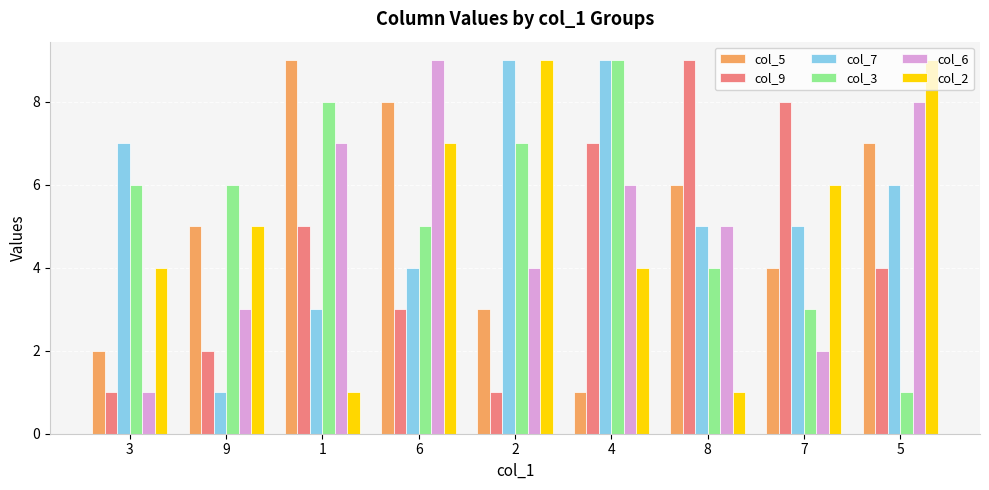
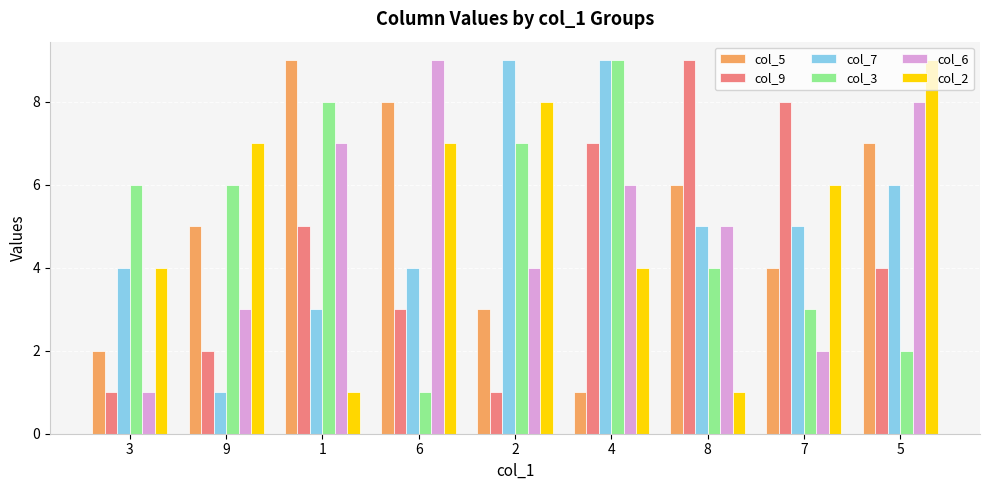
  {
    "col_7": {
-     "3": 7,
+     "3": 4,
      "9": 1,
      "1": 3,
      "6": 4,
      "2": 9,
      "4": 9,
      "8": 5,
      "7": 5,
      "5": 6
    },
    "col_3": {
      "3": 6,
      "9": 6,
      "1": 8,
-     "6": 5,
+     "6": 1,
      "2": 7,
      "4": 9,
      "8": 4,
      "7": 3,
-     "5": 1
+     "5": 2
    },
    "col_6": {
      "3": 1,
      "9": 3,
      "1": 7,
      "6": 9,
      "2": 4,
      "4": 6,
      "8": 5,
      "7": 2,
      "5": 8
    },
    "col_2": {
      "3": 4,
-     "9": 5,
+     "9": 7,
      "1": 1,
      "6": 7,
-     "2": 9,
+     "2": 8,
      "4": 4,
      "8": 1,
      "7": 6
    }
  }
